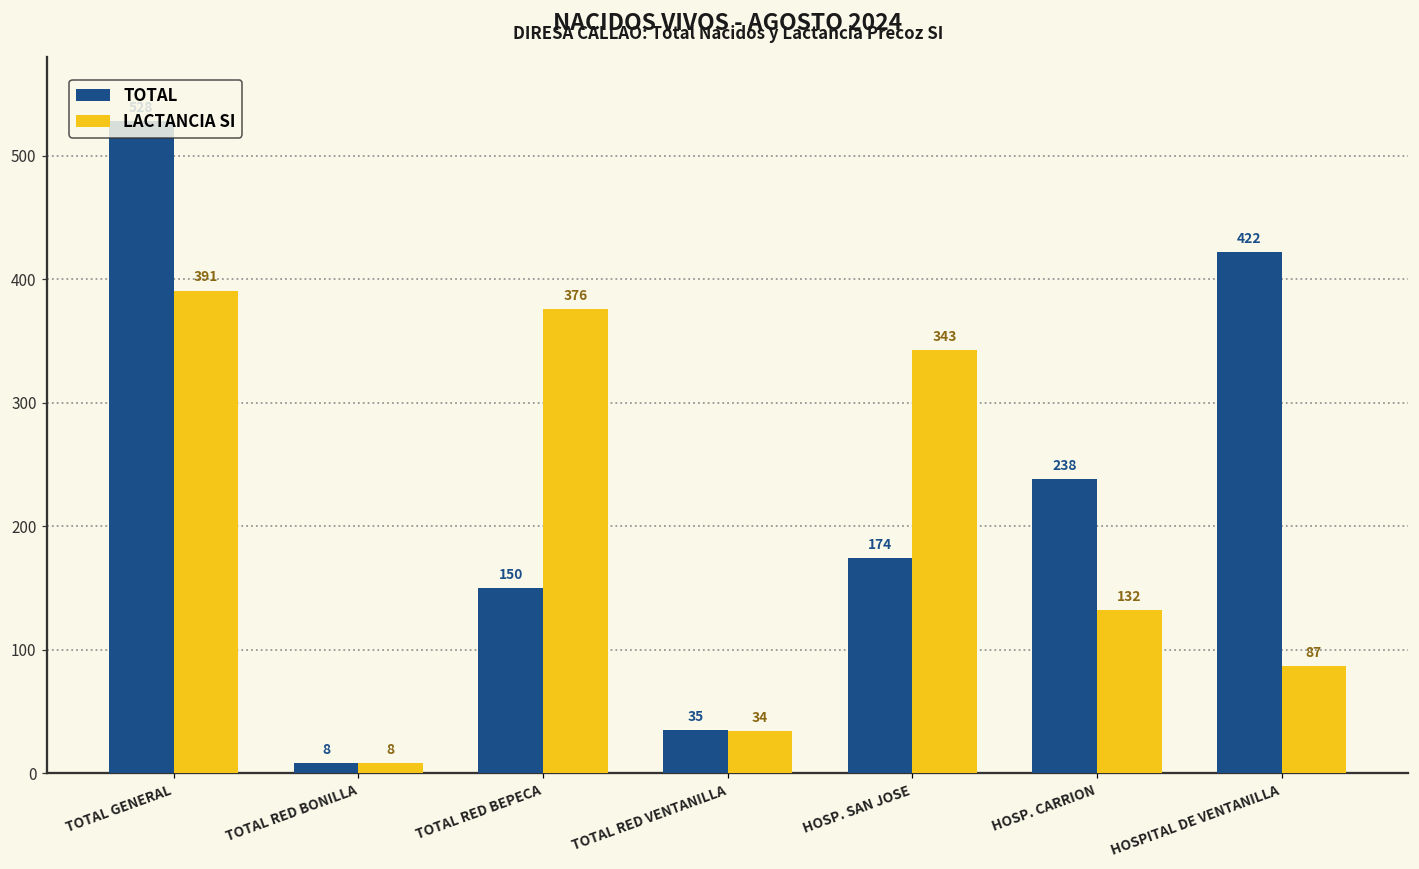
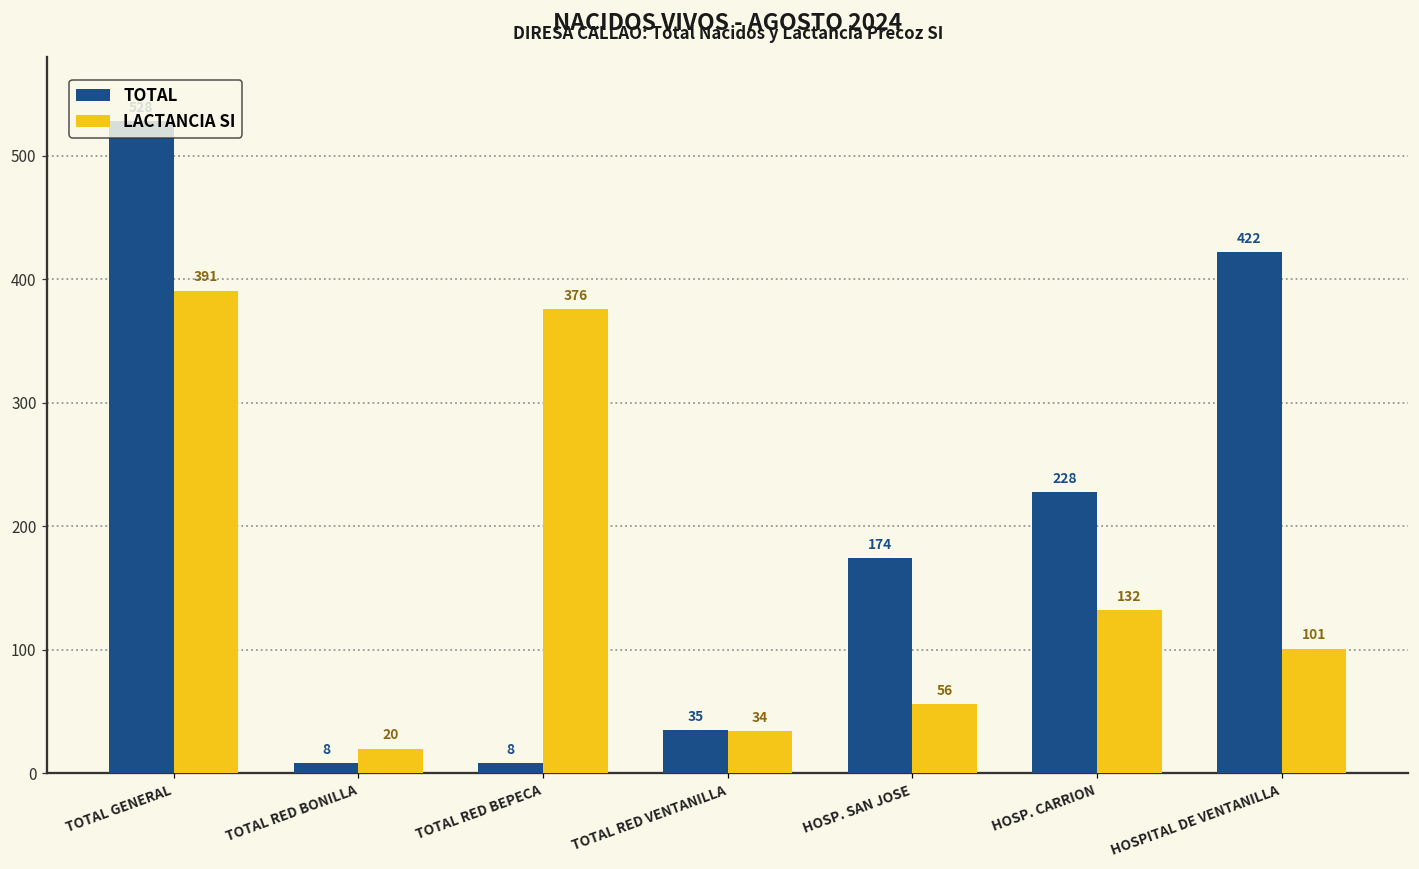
  {
    "TOTAL": {
      "TOTAL RED BONILLA": 8,
-     "TOTAL RED BEPECA": 150,
+     "TOTAL RED BEPECA": 8,
      "TOTAL RED VENTANILLA": 35,
      "HOSP. SAN JOSE": 174,
-     "HOSP. CARRION": 238,
+     "HOSP. CARRION": 228,
      "HOSPITAL DE VENTANILLA": 422
    },
    "LACTANCIA SI": {
      "TOTAL GENERAL": 391,
-     "TOTAL RED BONILLA": 8,
+     "TOTAL RED BONILLA": 20,
      "TOTAL RED BEPECA": 376,
      "TOTAL RED VENTANILLA": 34,
-     "HOSP. SAN JOSE": 343,
+     "HOSP. SAN JOSE": 56,
      "HOSP. CARRION": 132,
-     "HOSPITAL DE VENTANILLA": 87
+     "HOSPITAL DE VENTANILLA": 101
    }
  }
